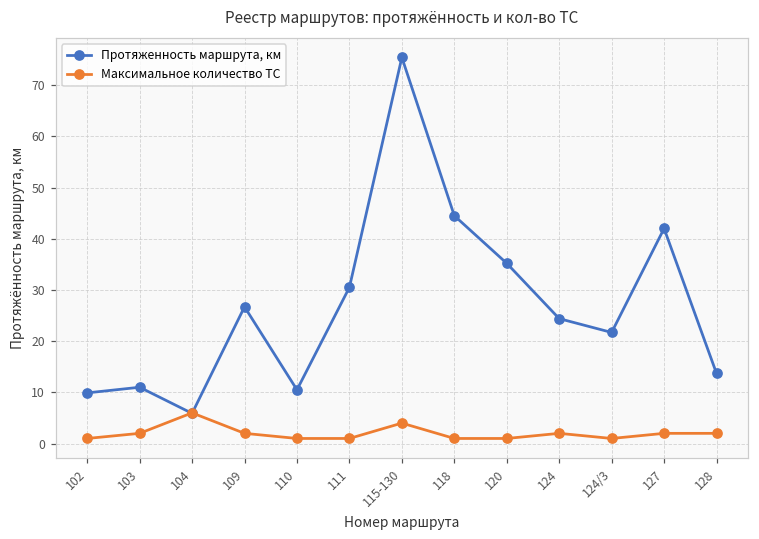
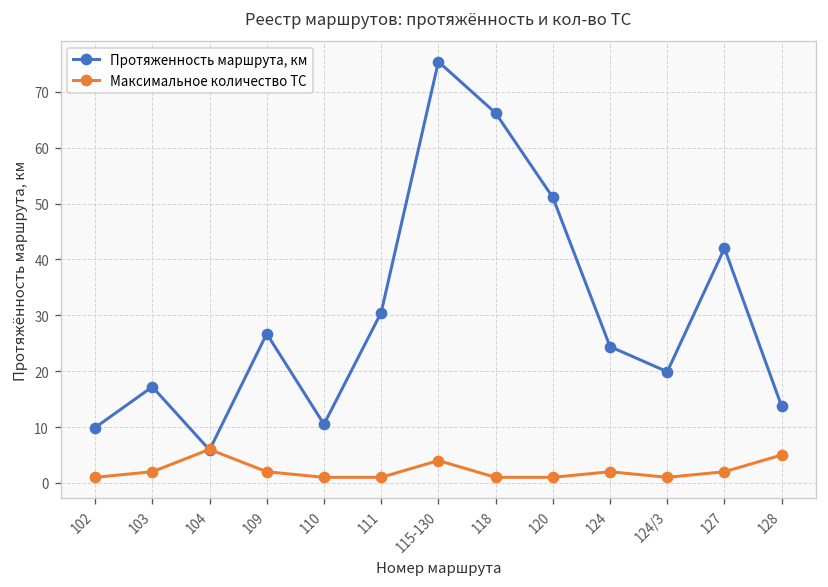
  {
    "Протяженность маршрута, км": {
      "102": 10,
-     "103": 11,
+     "103": 17,
      "109": 27,
      "110": 11,
      "111": 31,
      "115-130": 75,
-     "118": 45,
-     "120": 35,
+     "118": 66,
+     "120": 51,
      "124": 24,
-     "124/3": 22,
+     "124/3": 20,
      "127": 42,
      "128": 14
    },
    "Максимальное количество ТС": {
      "102": 1,
      "103": 2,
      "109": 2,
      "110": 1,
      "111": 1,
      "115-130": 4,
      "118": 1,
      "120": 1,
      "124": 2,
      "124/3": 1,
      "127": 2,
-     "128": 2
+     "128": 5
    }
  }
